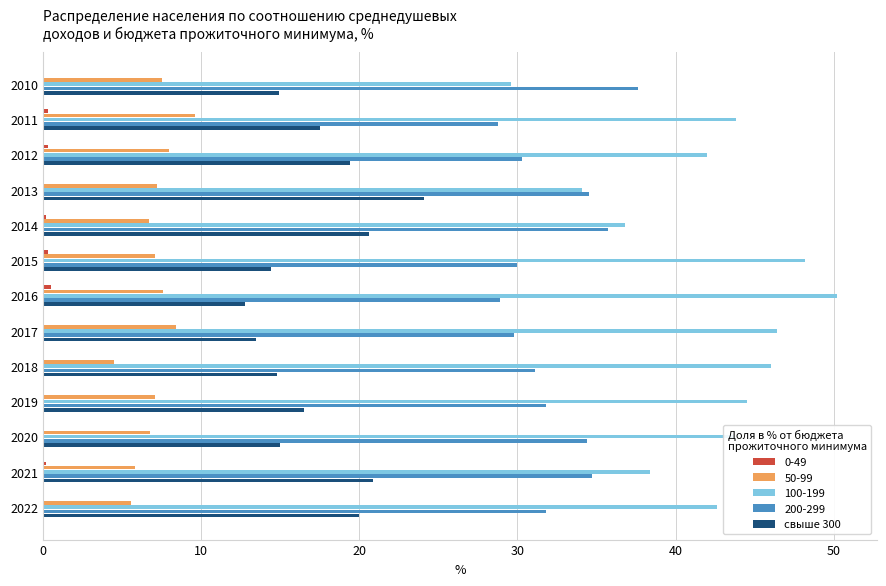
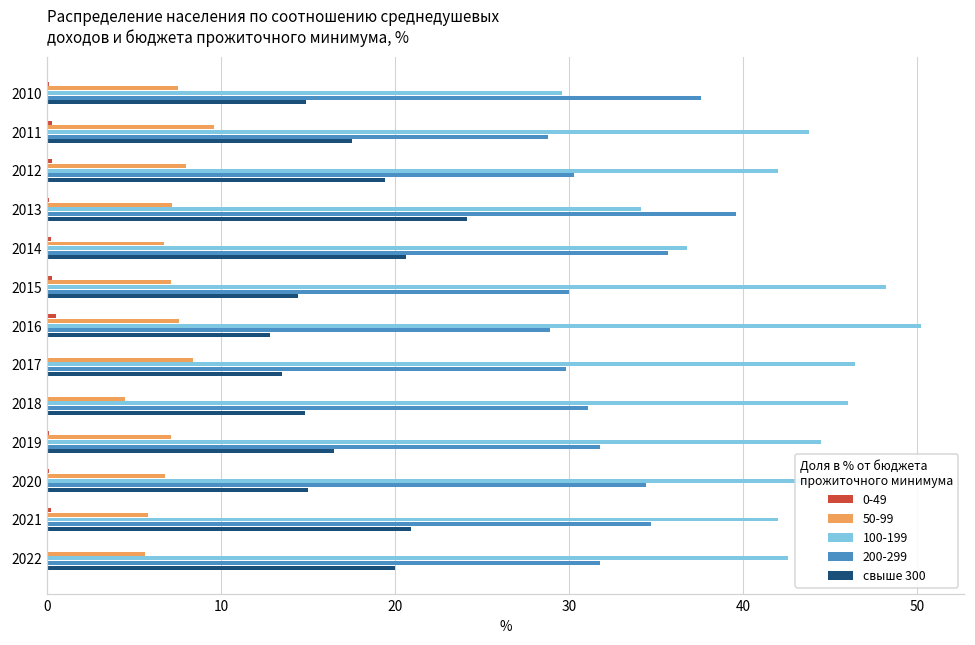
  {
    "0-49": {
      "2011": 0.3,
      "2012": 0.3,
      "2014": 0.2,
      "2015": 0.3,
      "2016": 0.5,
      "2017": 0.0,
      "2018": 0.0,
      "2021": 0.2,
      "2022": 0.0
    },
    "50-99": {
      "2010": 7.5,
      "2011": 9.6,
      "2012": 8.0,
      "2013": 7.2,
      "2014": 6.7,
      "2015": 7.1,
      "2016": 7.6,
      "2017": 8.4,
      "2018": 4.5,
      "2019": 7.1,
      "2020": 6.8,
      "2021": 5.8,
      "2022": 5.6
    },
    "100-199": {
      "2010": 29.6,
      "2011": 43.8,
      "2012": 42.0,
      "2013": 34.1,
      "2014": 36.8,
      "2015": 48.2,
      "2016": 50.2,
      "2017": 46.4,
      "2018": 46.0,
      "2019": 44.5,
-     "2021": 38.4,
+     "2021": 42.0,
      "2022": 42.6
    },
    "200-299": {
      "2010": 37.6,
      "2011": 28.8,
      "2012": 30.3,
-     "2013": 34.5,
+     "2013": 39.6,
      "2014": 35.7,
      "2015": 30.0,
      "2016": 28.9,
      "2017": 29.8,
      "2018": 31.1,
      "2019": 31.8,
      "2020": 34.4,
      "2021": 34.7,
      "2022": 31.8
    },
    "свыше 300": {
      "2010": 14.9,
      "2011": 17.5,
      "2012": 19.4,
      "2013": 24.1,
      "2014": 20.6,
      "2015": 14.4,
      "2016": 12.8,
      "2017": 13.5,
      "2018": 14.8,
      "2019": 16.5,
      "2020": 15.0,
      "2021": 20.9,
      "2022": 20.0
    }
  }
